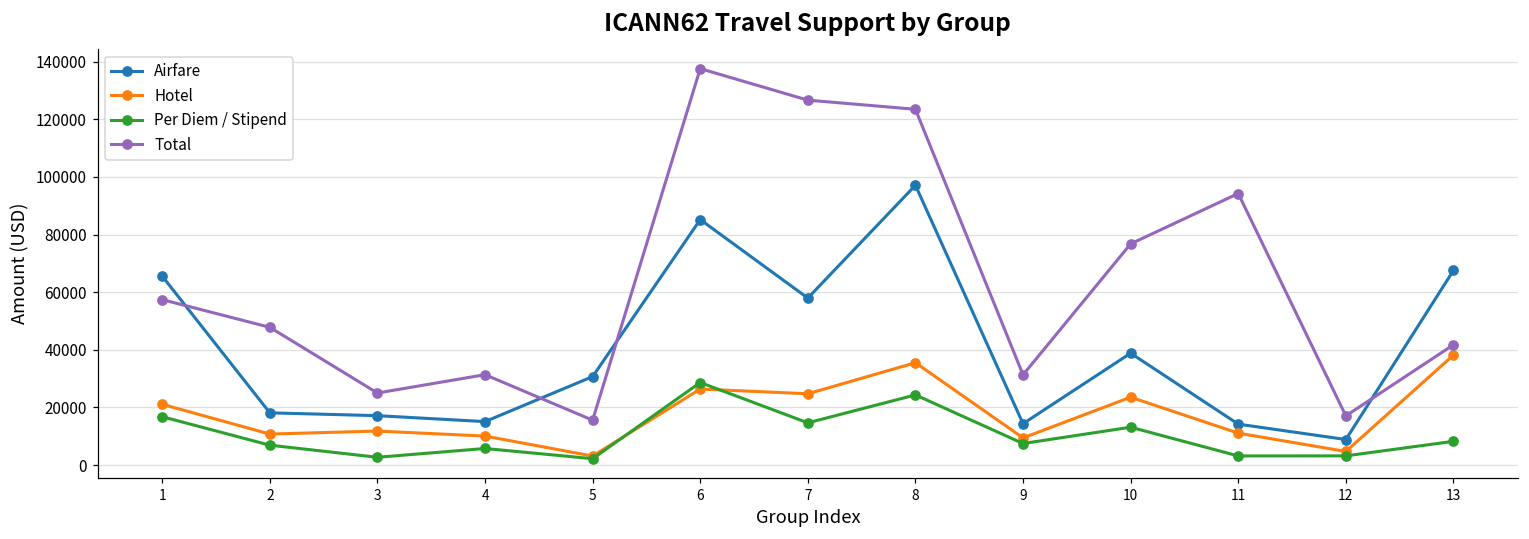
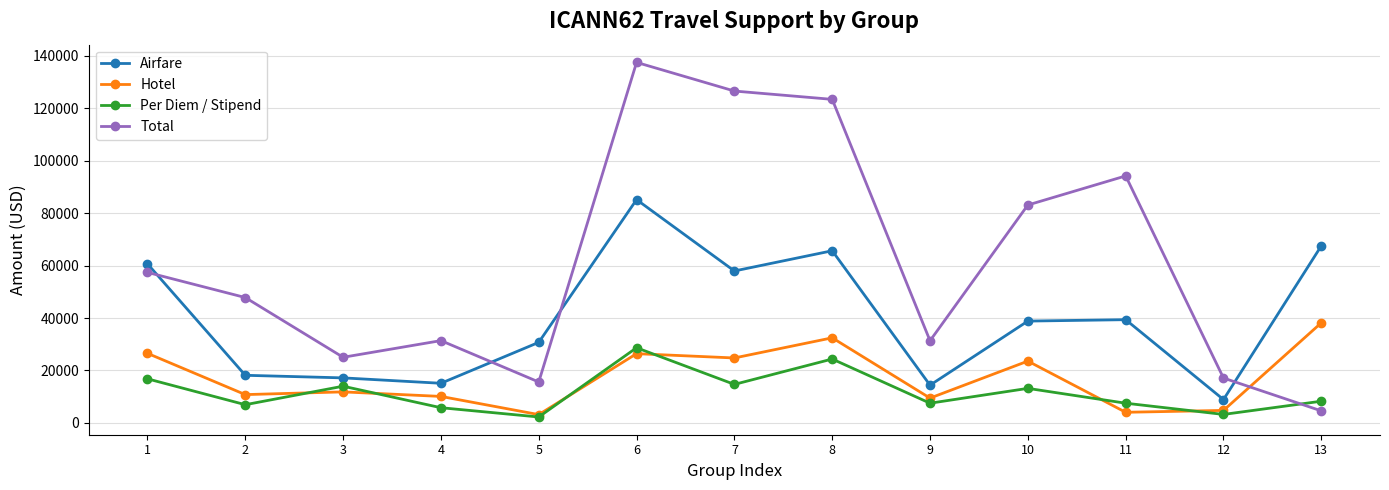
  {
    "Airfare": {
-     "1": 66000,
+     "1": 61000,
      "2": 18000,
      "3": 17000,
      "4": 15000,
      "5": 31000,
      "6": 85000,
      "7": 58000,
-     "8": 97000,
+     "8": 66000,
      "9": 14000,
      "10": 39000,
-     "11": 14000,
+     "11": 39000,
      "12": 9000,
      "13": 68000
    },
    "Hotel": {
-     "1": 21000,
+     "1": 27000,
      "2": 11000,
      "3": 12000,
      "4": 10000,
      "6": 26000,
      "7": 25000,
-     "8": 36000,
+     "8": 32000,
      "9": 9000,
      "10": 24000,
-     "11": 11000,
+     "11": 4000,
      "12": 5000,
      "13": 38000
    },
    "Per Diem / Stipend": {
      "1": 17000,
      "2": 7000,
-     "3": 3000,
+     "3": 14000,
      "4": 6000,
      "6": 29000,
      "7": 15000,
      "8": 24000,
      "9": 8000,
      "10": 13000,
-     "11": 3000,
+     "11": 8000,
      "12": 3000,
      "13": 8000
    },
    "Total": {
      "1": 57000,
      "2": 48000,
      "3": 25000,
      "4": 31000,
      "5": 16000,
      "6": 138000,
      "7": 127000,
      "8": 123000,
      "9": 31000,
-     "10": 77000,
+     "10": 83000,
      "11": 94000,
      "12": 17000,
-     "13": 42000
+     "13": 5000
    }
  }
